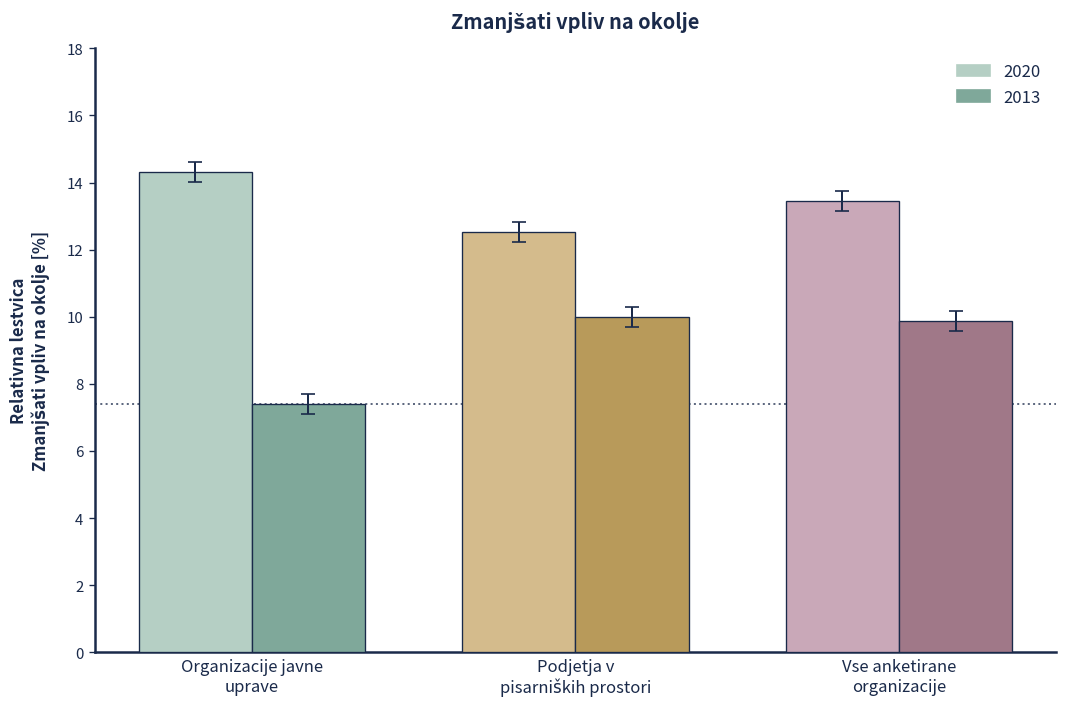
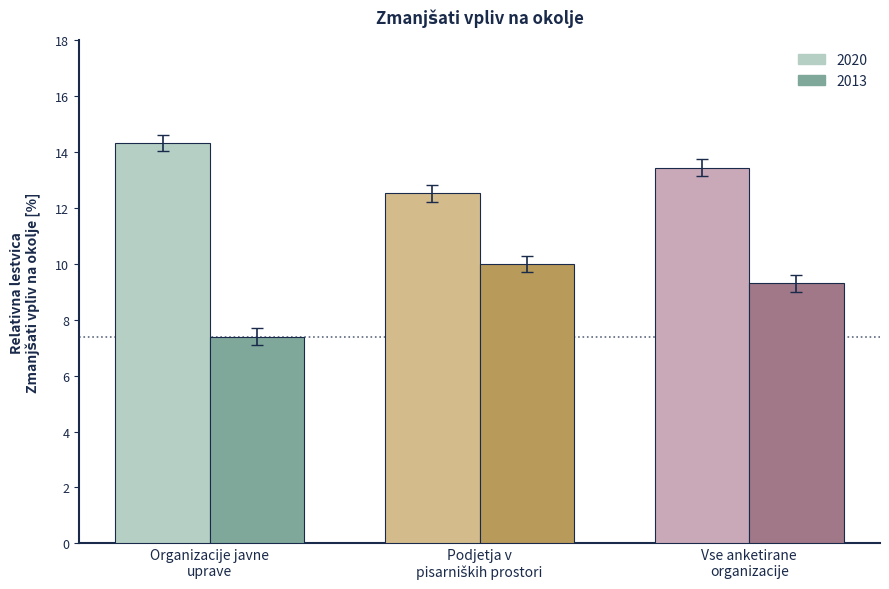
  {
    "2020": {
      "Organizacije javne uprave": 14.3,
      "Podjetja v pisarniških prostori": 12.5,
      "Vse anketirane organizacije": 13.4
    },
    "2013": {
      "Organizacije javne uprave": 7.4,
      "Podjetja v pisarniških prostori": 10.0,
-     "Vse anketirane organizacije": 9.9
+     "Vse anketirane organizacije": 9.3
    }
  }
